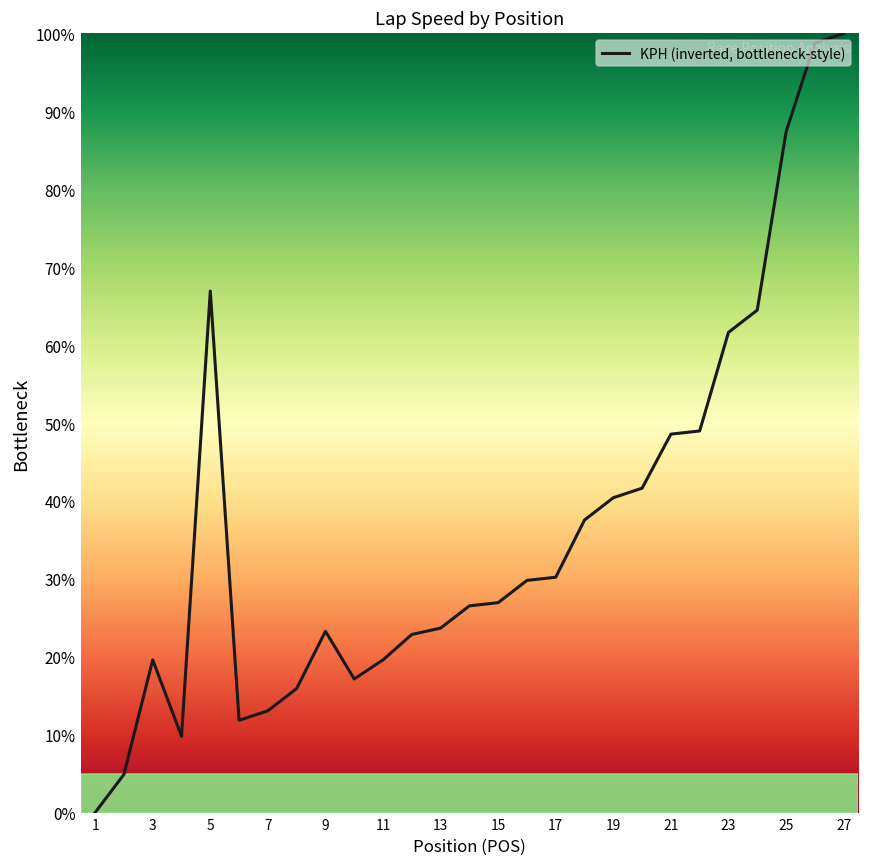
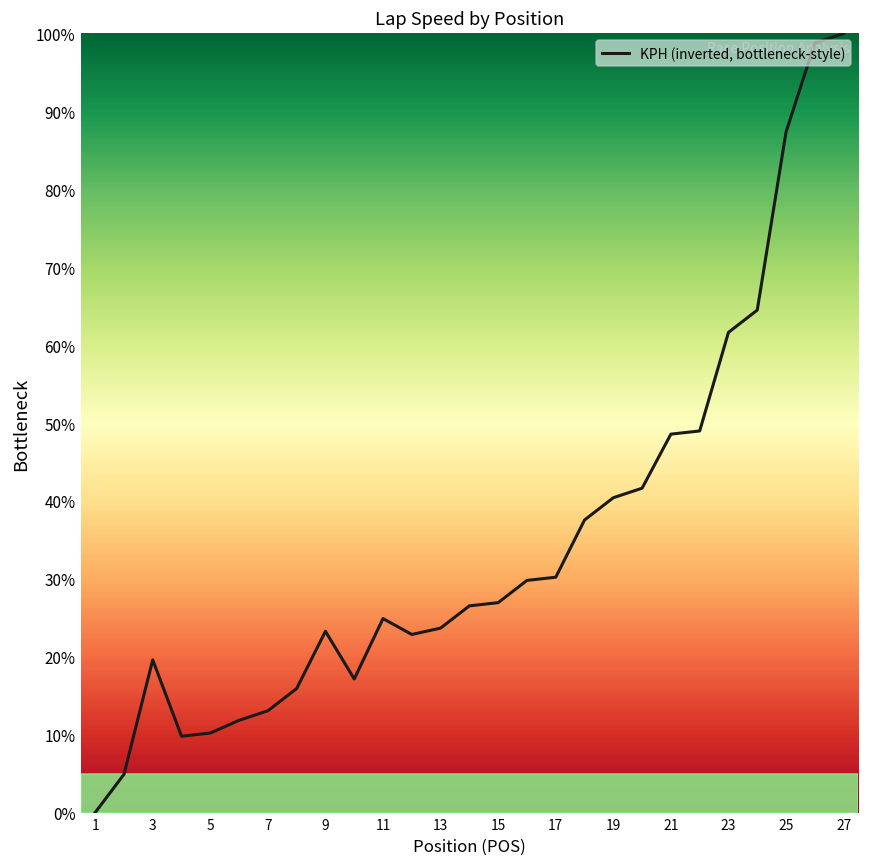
  {
    "3": "20%",
-   "5": "67%",
+   "5": "10%",
    "7": "13%",
    "9": "23%",
-   "11": "20%",
+   "11": "25%",
    "13": "24%",
    "15": "27%",
    "17": "30%",
    "19": "40%",
    "21": "49%",
    "23": "62%",
    "25": "87%",
    "27": "100%"
  }
